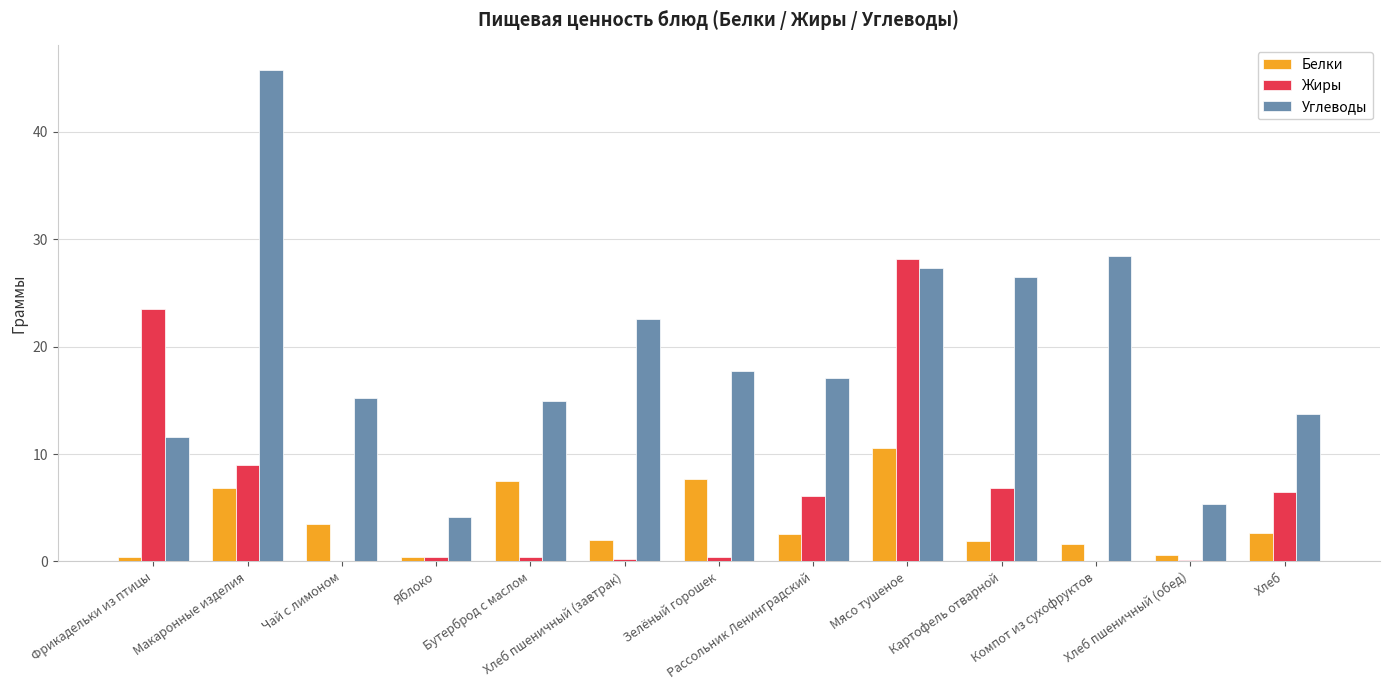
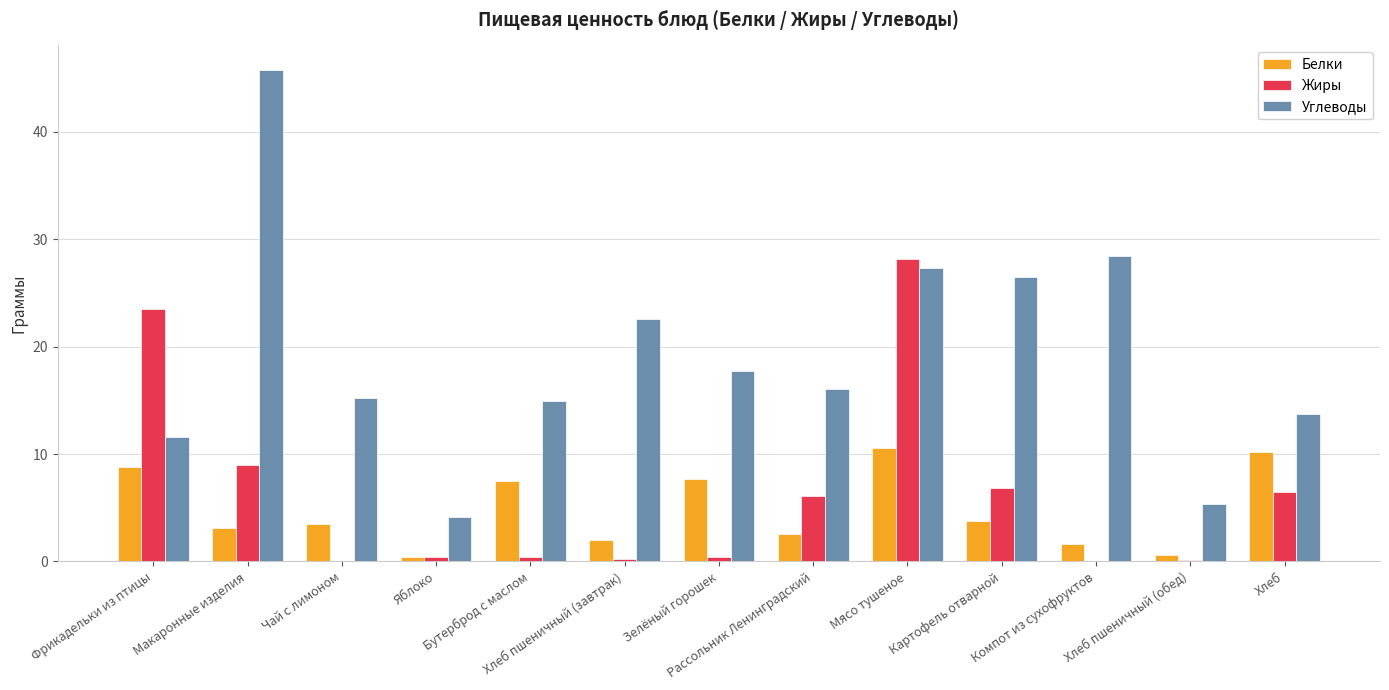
  {
    "Белки": {
-     "Фрикадельки из птицы": 0.4,
-     "Макаронные изделия": 6.8,
+     "Фрикадельки из птицы": 8.8,
+     "Макаронные изделия": 3.1,
      "Чай с лимоном": 3.5,
      "Яблоко": 0.4,
      "Бутерброд с маслом": 7.5,
      "Хлеб пшеничный (завтрак)": 2.0,
      "Зелёный горошек": 7.7,
      "Рассольник Ленинградский": 2.6,
      "Мясо тушеное": 10.6,
-     "Картофель отварной": 1.9,
+     "Картофель отварной": 3.7,
      "Компот из сухофруктов": 1.6,
      "Хлеб пшеничный (обед)": 0.6,
-     "Хлеб": 2.6
+     "Хлеб": 10.2
    },
    "Жиры": {
      "Фрикадельки из птицы": 23.5,
      "Макаронные изделия": 9.0,
      "Яблоко": 0.4,
      "Бутерброд с маслом": 0.4,
      "Зелёный горошек": 0.4,
      "Рассольник Ленинградский": 6.1,
      "Мясо тушеное": 28.2,
      "Картофель отварной": 6.8,
      "Компот из сухофруктов": 0.0,
      "Хлеб": 6.5
    },
    "Углеводы": {
      "Фрикадельки из птицы": 11.6,
      "Макаронные изделия": 45.7,
      "Чай с лимоном": 15.2,
      "Яблоко": 4.1,
      "Бутерброд с маслом": 14.9,
      "Хлеб пшеничный (завтрак)": 22.6,
      "Зелёный горошек": 17.8,
-     "Рассольник Ленинградский": 17.0,
+     "Рассольник Ленинградский": 16.0,
      "Мясо тушеное": 27.3,
      "Картофель отварной": 26.5,
      "Компот из сухофруктов": 28.4,
      "Хлеб пшеничный (обед)": 5.4,
      "Хлеб": 13.7
    }
  }
